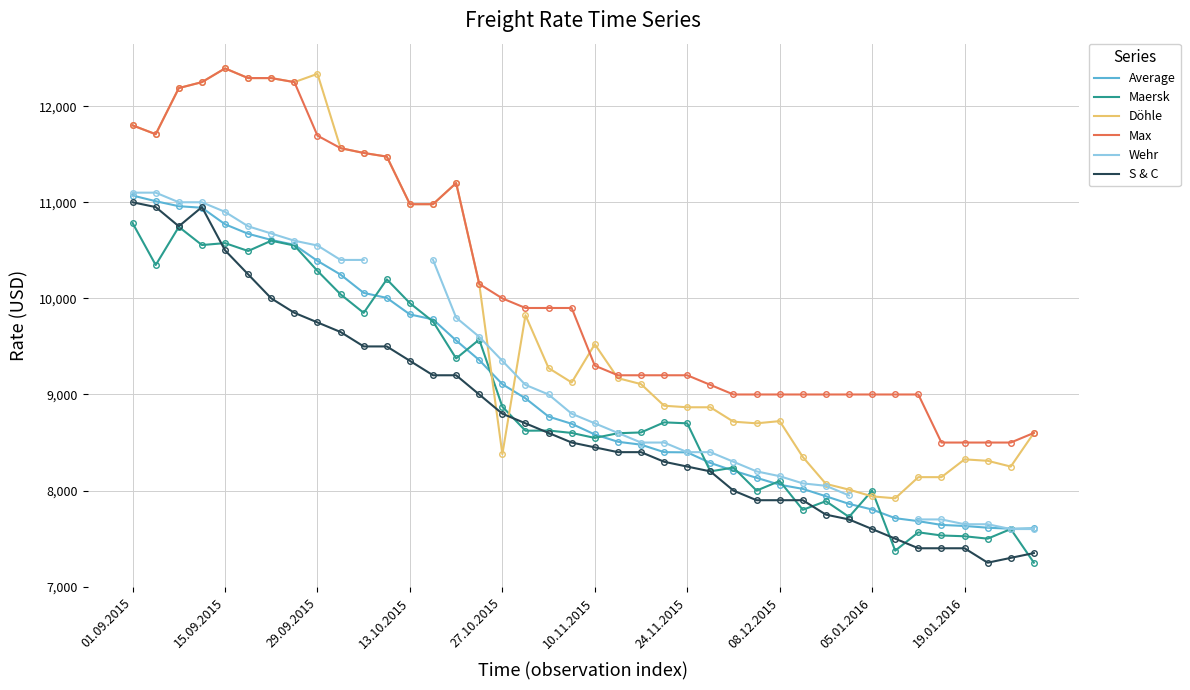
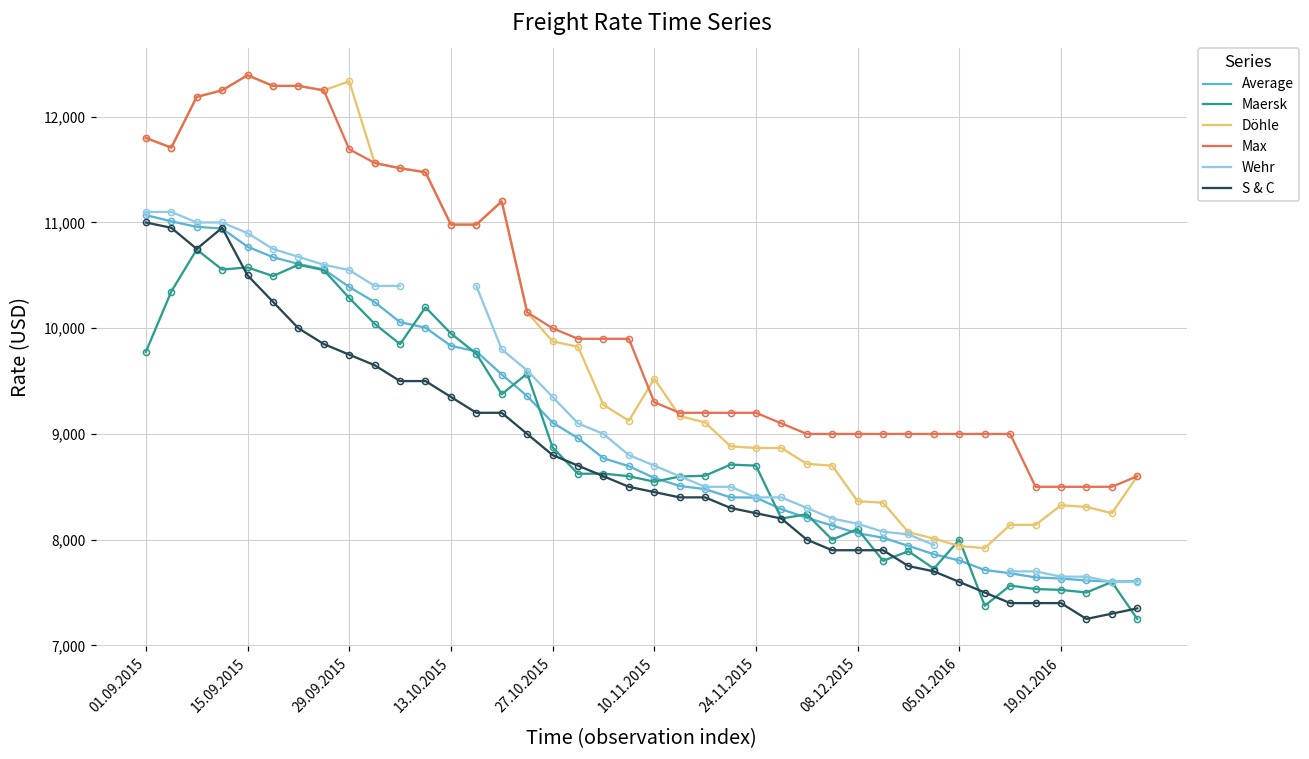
  {
    "Maersk": {
-     "01.09.2015": "10,800",
+     "01.09.2015": "9,800",
      "15.09.2015": "10,600",
      "29.09.2015": "10,300",
      "13.10.2015": "10,000",
      "27.10.2015": "8,900",
      "10.11.2015": "8,500",
      "24.11.2015": "8,700",
      "08.12.2015": "8,100",
      "05.01.2016": "8,000",
      "19.01.2016": "7,500"
    },
    "Döhle": {
      "29.09.2015": "12,300",
-     "27.10.2015": "8,400",
+     "27.10.2015": "9,900",
      "10.11.2015": "9,500",
      "24.11.2015": "8,900",
-     "08.12.2015": "8,700",
+     "08.12.2015": "8,400",
      "05.01.2016": "7,900",
      "19.01.2016": "8,300"
    },
    "Max": {
      "29.09.2015": "11,700",
      "27.10.2015": "10,000",
      "10.11.2015": "9,300",
      "24.11.2015": "9,200",
      "08.12.2015": "9,000",
      "05.01.2016": "9,000",
      "19.01.2016": "8,500"
    },
    "S & C": {
      "01.09.2015": "11,000",
      "15.09.2015": "10,500",
      "29.09.2015": "9,800",
      "13.10.2015": "9,400",
      "27.10.2015": "8,800",
      "10.11.2015": "8,500",
      "24.11.2015": "8,300",
      "08.12.2015": "7,900",
      "05.01.2016": "7,600",
      "19.01.2016": "7,400"
    }
  }
